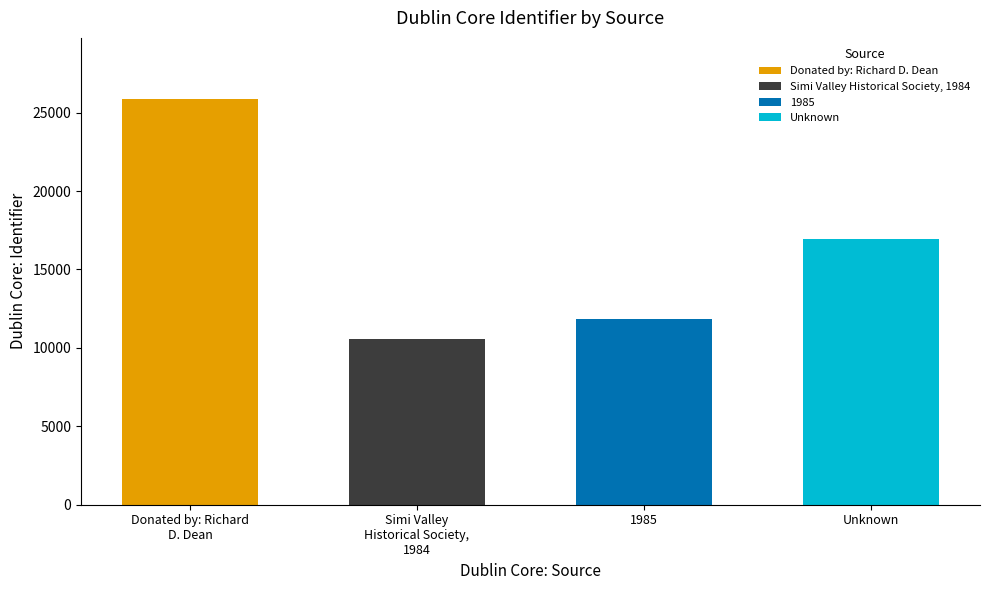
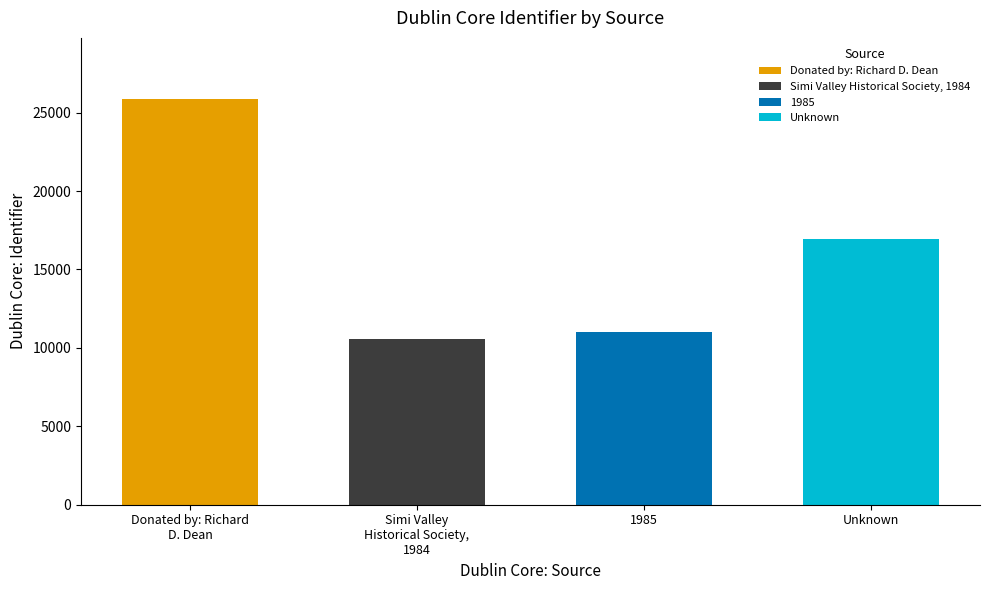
  {
    "Donated by: Richard D. Dean": 25900,
    "Simi Valley Historical Society, 1984": 10600,
-   "1985": 11900,
+   "1985": 11000,
    "Unknown": 17000
  }
